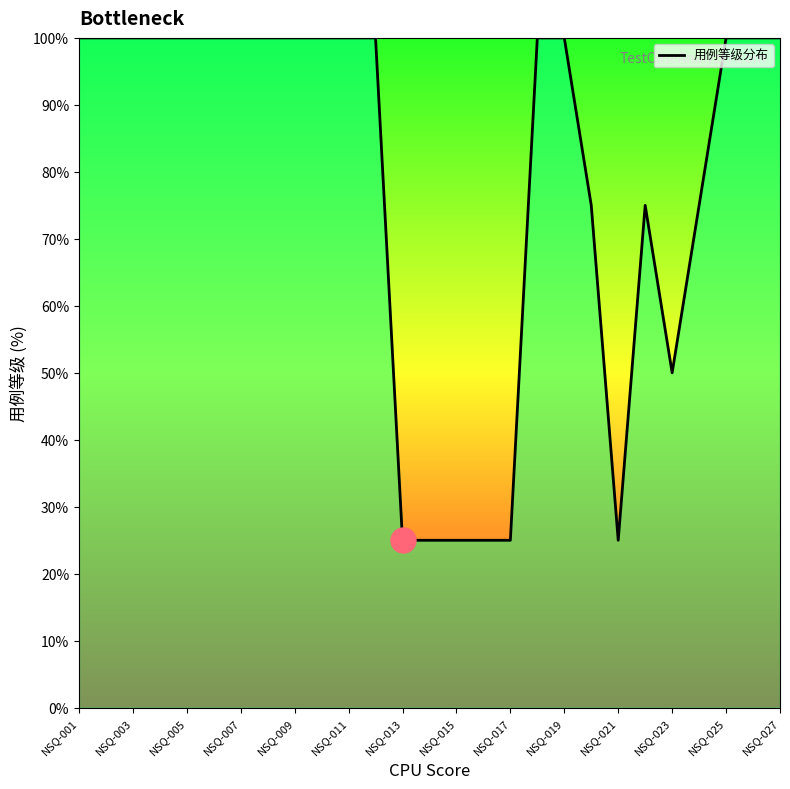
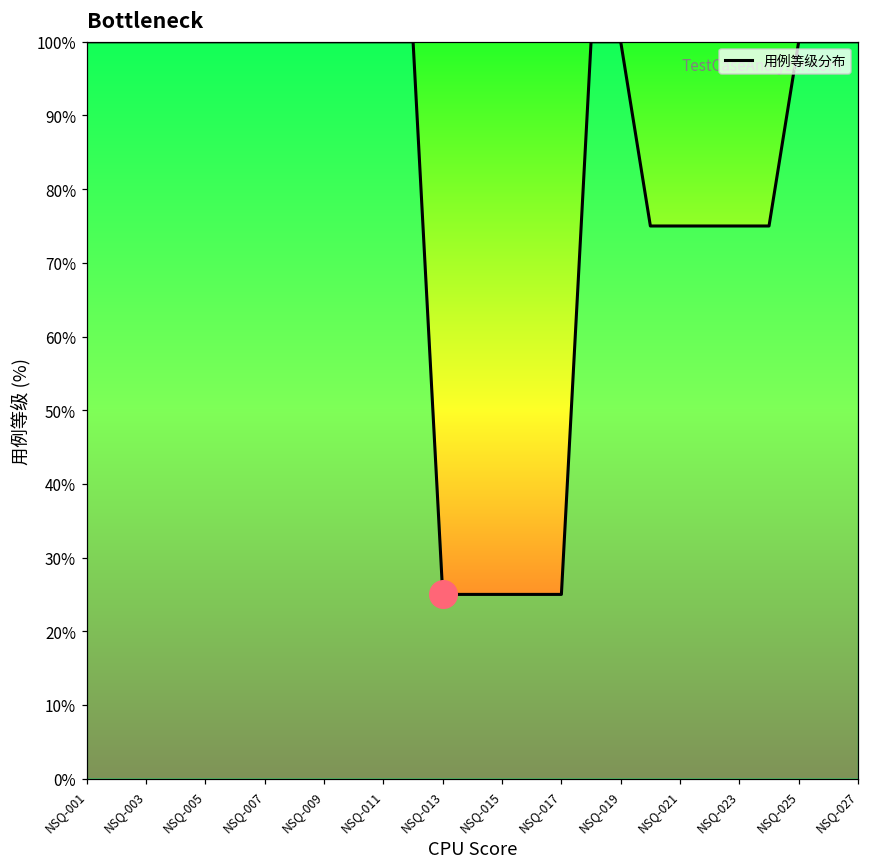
  {
    "用例等级分布": {
      "NSQ-001": "100%",
      "NSQ-003": "100%",
      "NSQ-005": "100%",
      "NSQ-007": "100%",
      "NSQ-009": "100%",
      "NSQ-011": "100%",
      "NSQ-015": "25%",
      "NSQ-017": "25%",
      "NSQ-019": "100%",
-     "NSQ-021": "25%",
-     "NSQ-023": "50%",
+     "NSQ-021": "75%",
+     "NSQ-023": "75%",
      "NSQ-025": "100%",
      "NSQ-027": "100%"
    }
  }
